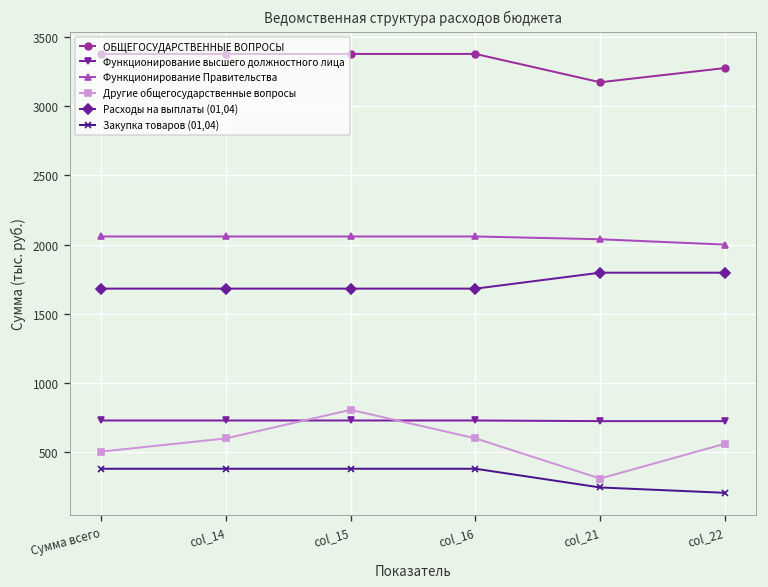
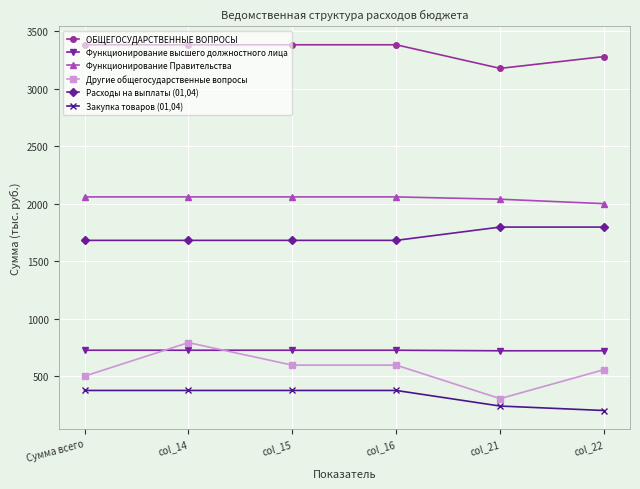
  {
    "Другие общегосударственные вопросы": {
      "Сумма всего": 500,
-     "col_14": 600,
-     "col_15": 800,
+     "col_14": 790,
+     "col_15": 600,
      "col_16": 600,
      "col_21": 310,
      "col_22": 560
    }
  }
